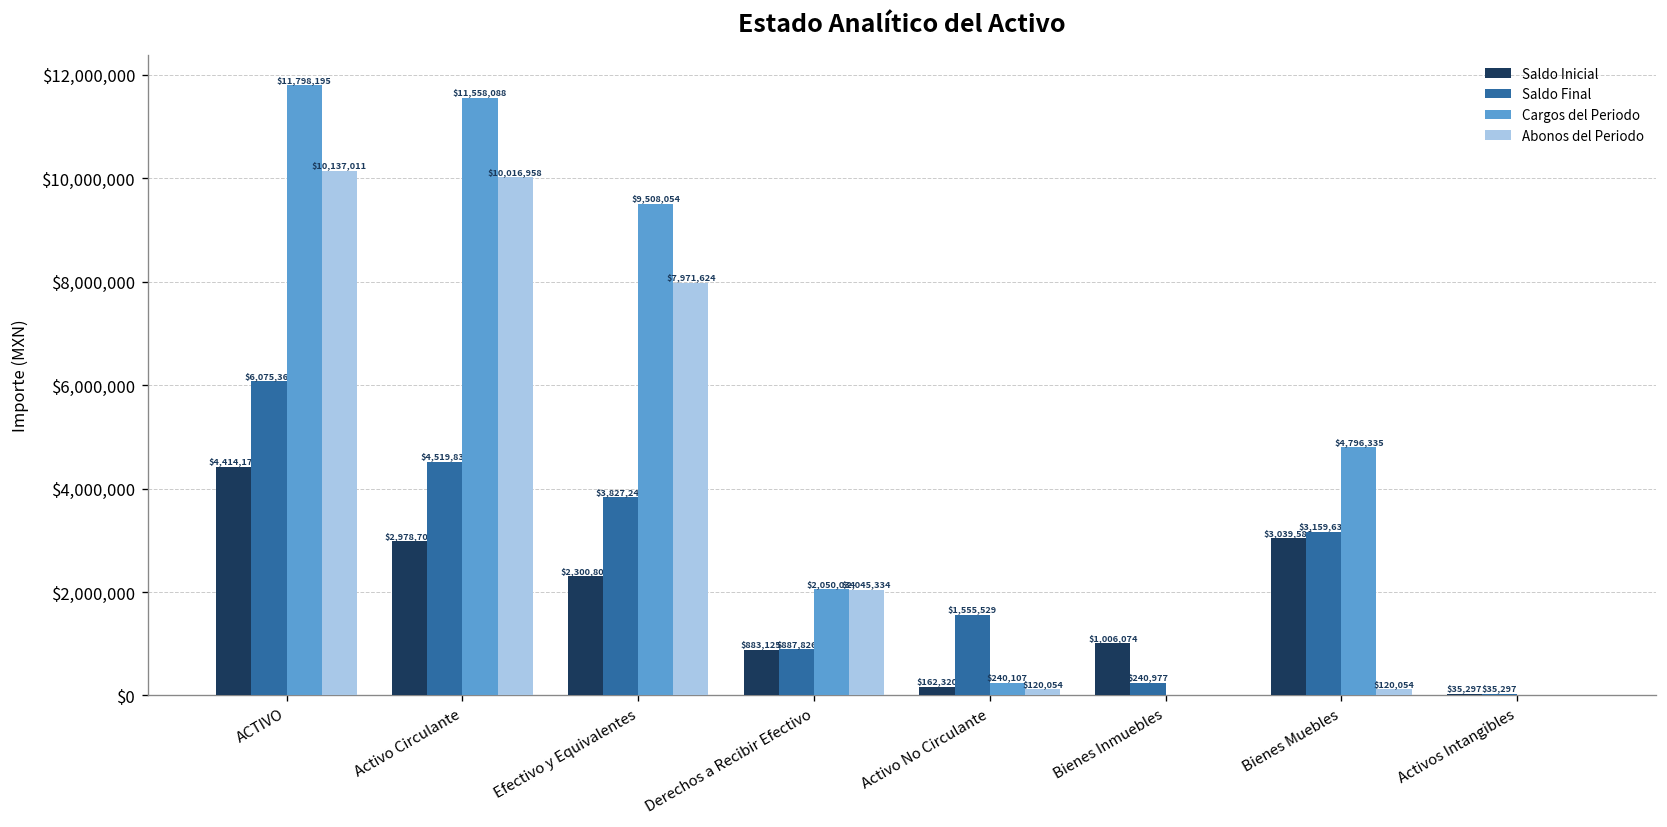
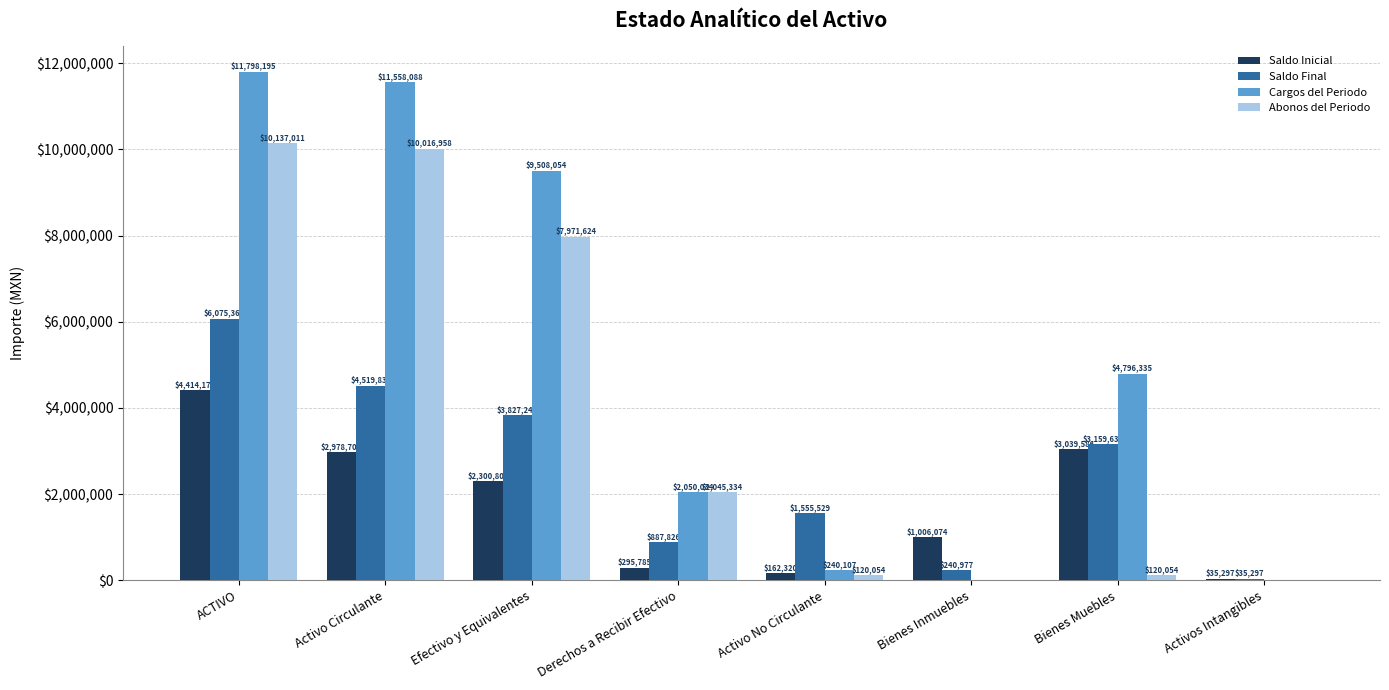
  {
    "Saldo Inicial": {
      "ACTIVO": "$4,414,179",
      "Activo Circulante": "$2,978,704",
      "Efectivo y Equivalentes": "$2,300,801",
-     "Derechos a Recibir Efectivo": "$883,125",
+     "Derechos a Recibir Efectivo": "$295,785",
      "Activo No Circulante": "$162,320",
      "Bienes Inmuebles": "$1,006,074",
      "Bienes Muebles": "$3,039,586",
      "Activos Intangibles": "$35,297"
    },
    "Saldo Final": {
      "ACTIVO": "$6,075,363",
      "Activo Circulante": "$4,519,834",
      "Efectivo y Equivalentes": "$3,827,245",
      "Derechos a Recibir Efectivo": "$887,826",
      "Activo No Circulante": "$1,555,529",
      "Bienes Inmuebles": "$240,977",
      "Bienes Muebles": "$3,159,639",
      "Activos Intangibles": "$35,297"
    },
    "Cargos del Periodo": {
      "ACTIVO": "$11,798,195",
      "Activo Circulante": "$11,558,088",
      "Efectivo y Equivalentes": "$9,508,054",
      "Activo No Circulante": "$240,107",
      "Bienes Muebles": "$4,796,335"
    },
    "Abonos del Periodo": {
      "ACTIVO": "$10,137,011",
      "Activo Circulante": "$10,016,958",
      "Efectivo y Equivalentes": "$7,971,624",
      "Activo No Circulante": "$120,054",
      "Bienes Muebles": "$120,054"
    }
  }
